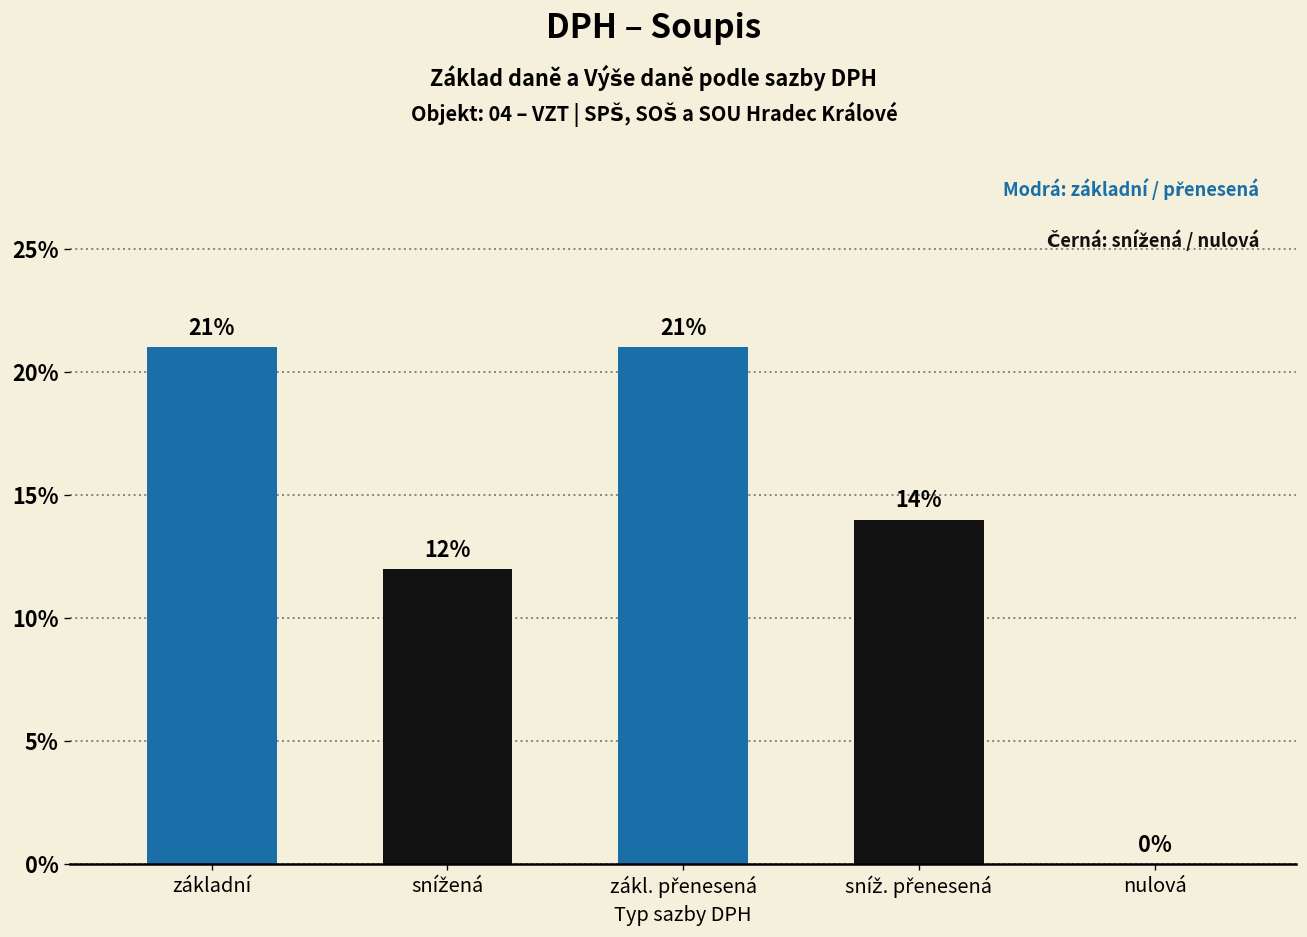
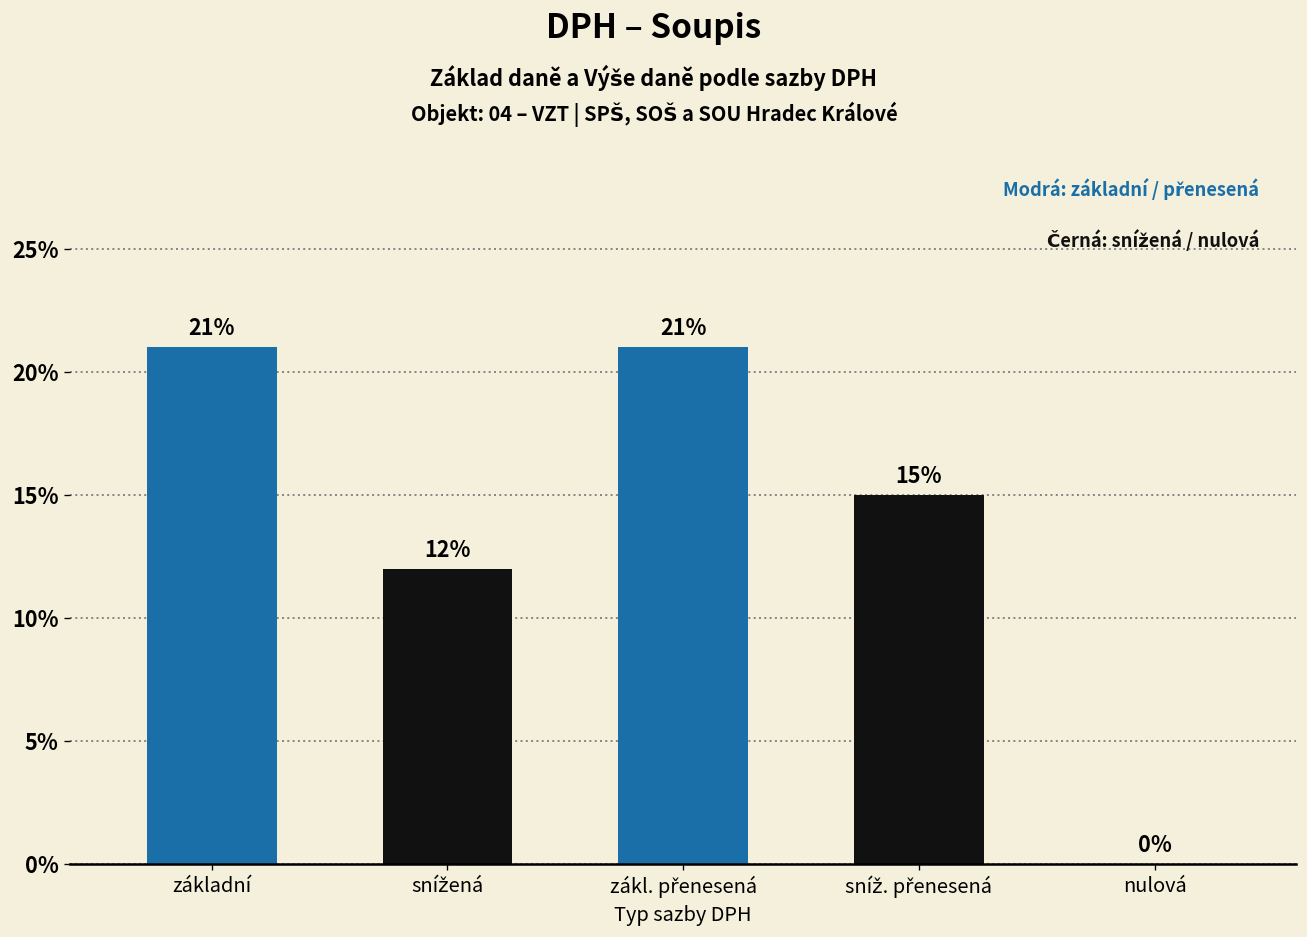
  {
    "základní": "21%",
    "snížená": "12%",
    "zákl. přenesená": "21%",
-   "sníž. přenesená": "14%",
+   "sníž. přenesená": "15%",
    "nulová": "0%"
  }
